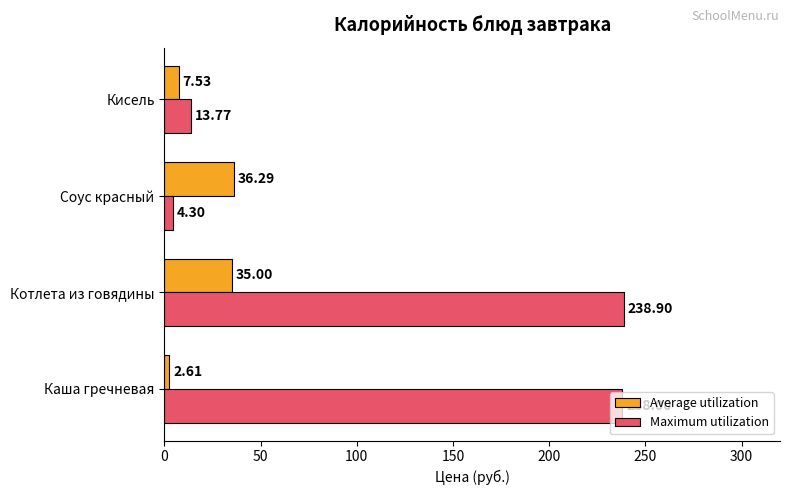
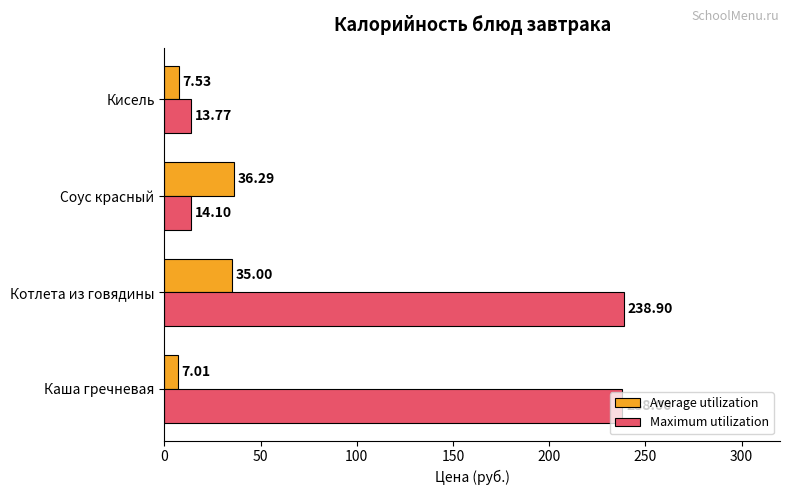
  {
    "Average utilization": {
      "Кисель": 7.53,
      "Соус красный": 36.29,
      "Котлета из говядины": 35.00,
-     "Каша гречневая": 2.61
+     "Каша гречневая": 7.01
    },
    "Maximum utilization": {
      "Кисель": 13.77,
-     "Соус красный": 4.30,
+     "Соус красный": 14.10,
      "Котлета из говядины": 238.90
    }
  }
